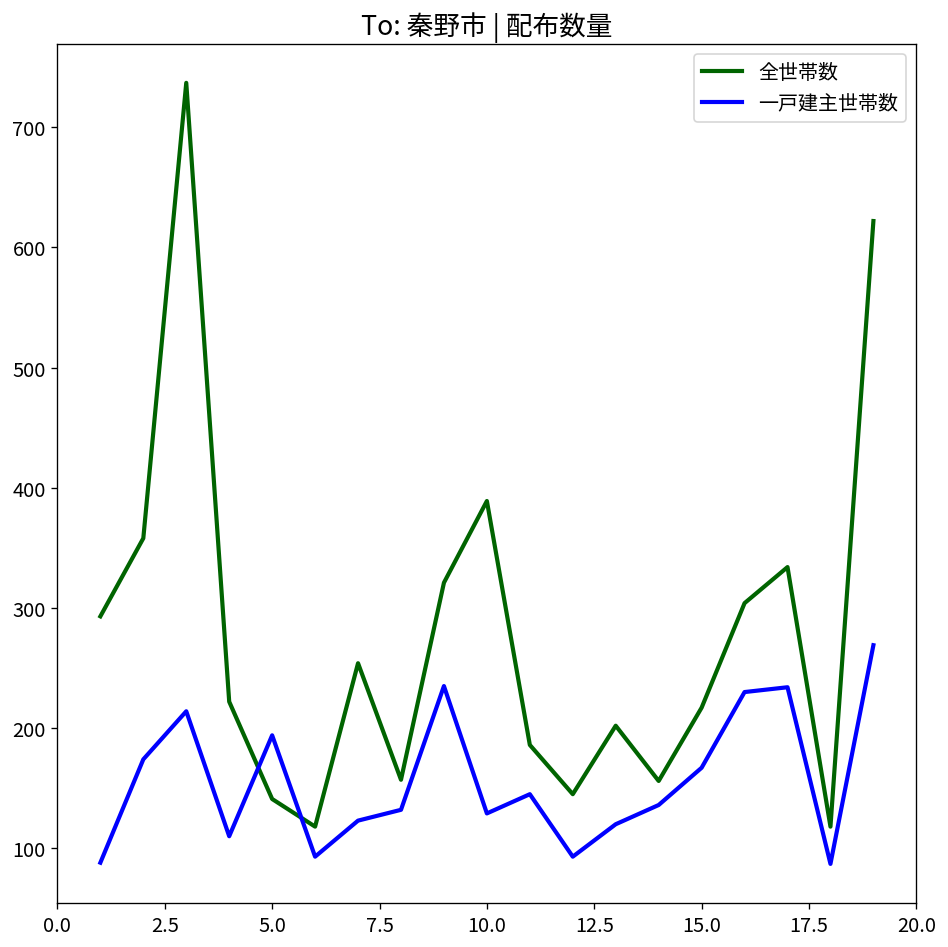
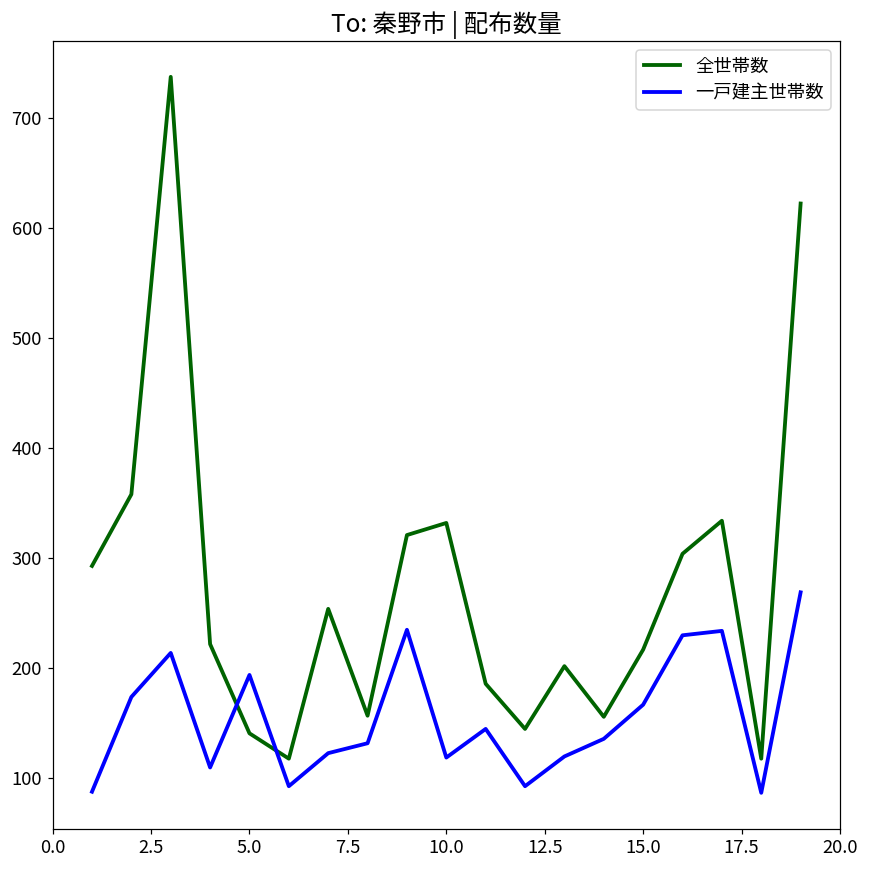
  {
    "全世帯数": {
      "5.0": 141,
-     "10.0": 389,
+     "10.0": 332,
      "15.0": 217
    },
    "一戸建主世帯数": {
      "5.0": 194,
-     "10.0": 129,
+     "10.0": 119,
      "15.0": 167
    }
  }
